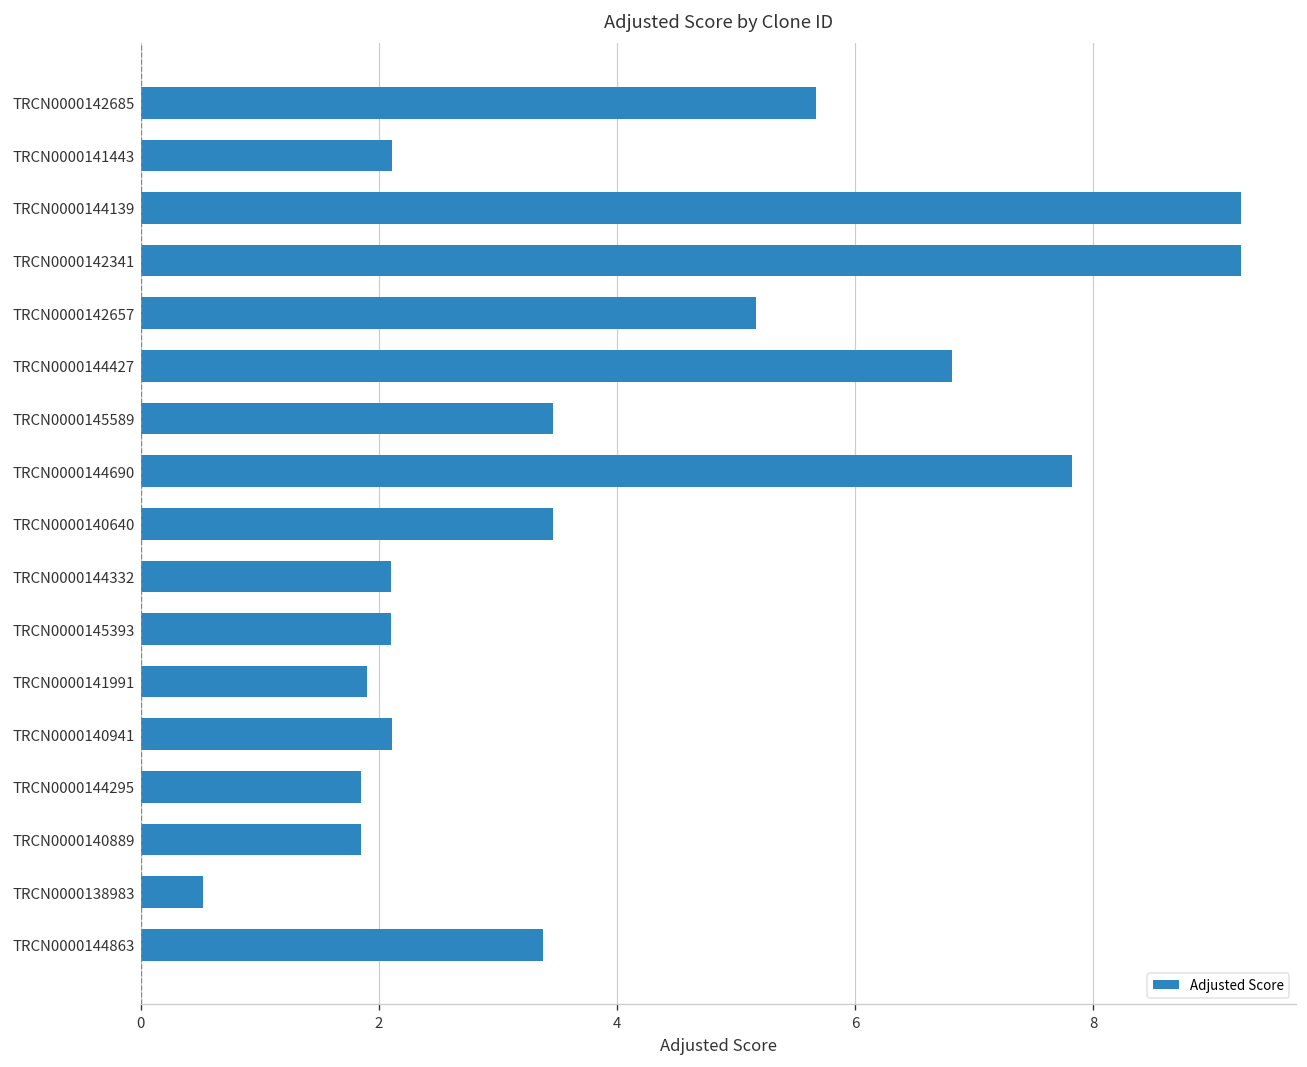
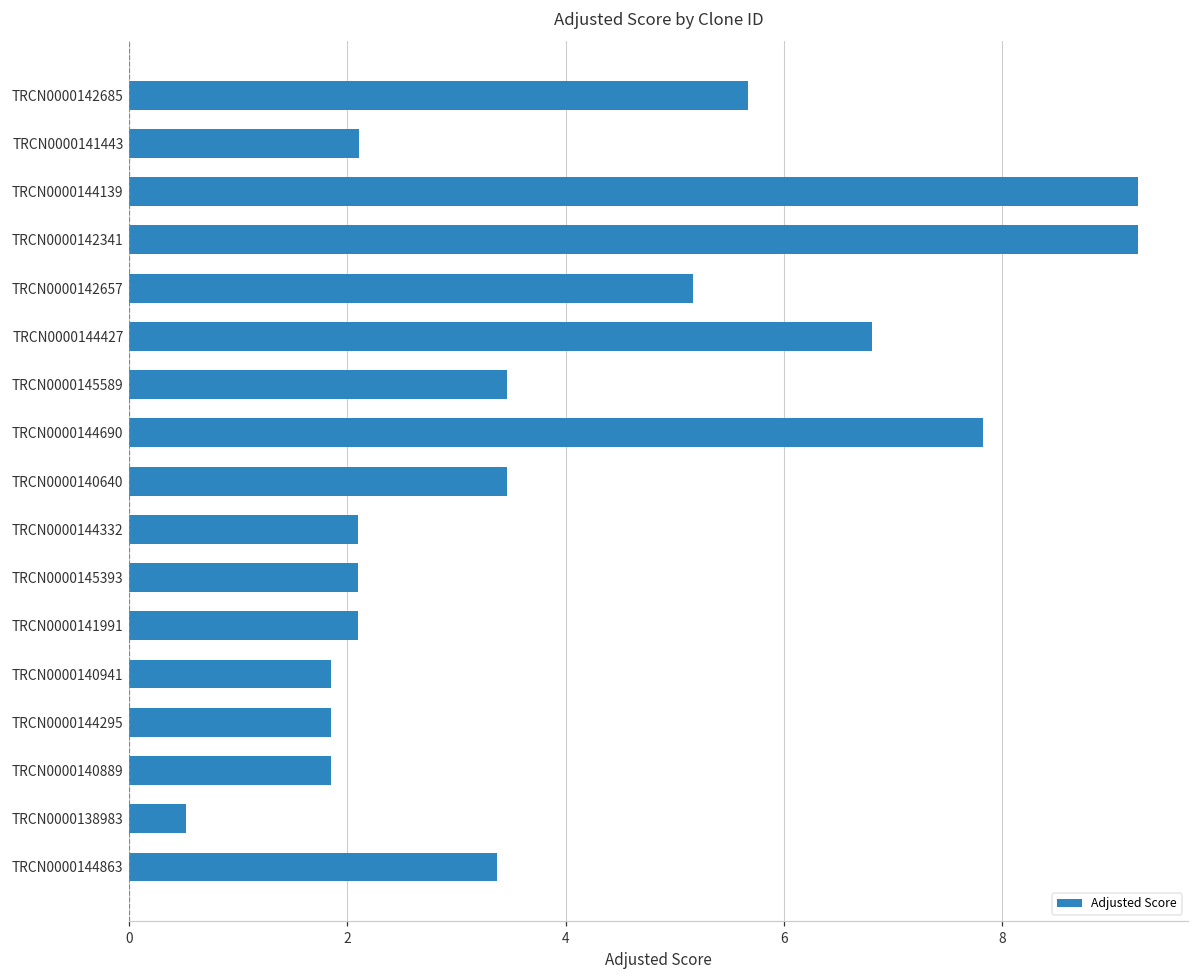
  {
    "TRCN0000142685": 5.7,
    "TRCN0000141443": 2.1,
    "TRCN0000144139": 9.2,
    "TRCN0000142341": 9.2,
    "TRCN0000142657": 5.2,
    "TRCN0000144427": 6.8,
    "TRCN0000145589": 3.5,
    "TRCN0000144690": 7.8,
    "TRCN0000140640": 3.5,
    "TRCN0000144332": 2.1,
    "TRCN0000145393": 2.1,
-   "TRCN0000141991": 1.9,
-   "TRCN0000140941": 2.1,
+   "TRCN0000141991": 2.1,
+   "TRCN0000140941": 1.8,
    "TRCN0000144295": 1.8,
    "TRCN0000140889": 1.8,
    "TRCN0000138983": 0.5,
    "TRCN0000144863": 3.4
  }
